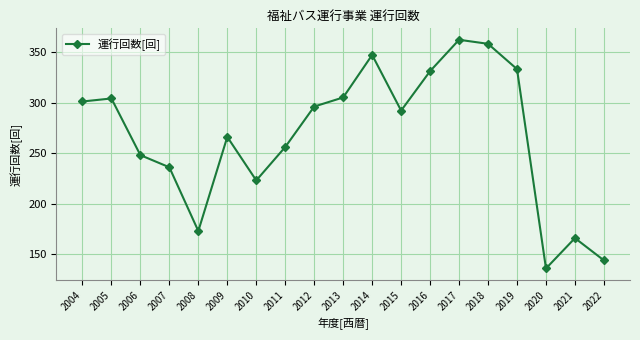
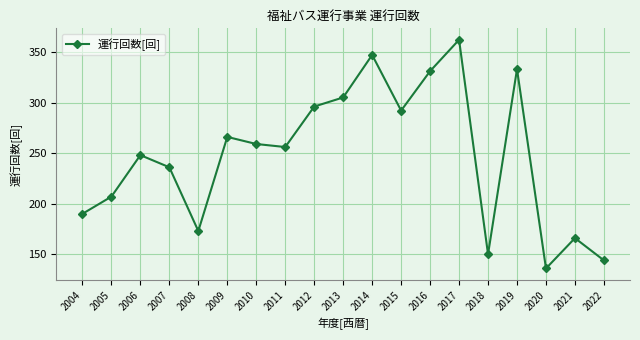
  {
-   "2004": 301,
-   "2005": 304,
+   "2004": 190,
+   "2005": 207,
    "2006": 248,
    "2007": 236,
    "2008": 173,
    "2009": 266,
-   "2010": 223,
+   "2010": 259,
    "2011": 256,
    "2012": 296,
    "2013": 305,
    "2014": 347,
    "2015": 292,
    "2016": 331,
    "2017": 362,
-   "2018": 358,
+   "2018": 150,
    "2019": 333,
    "2020": 136,
    "2021": 166,
    "2022": 144
  }
